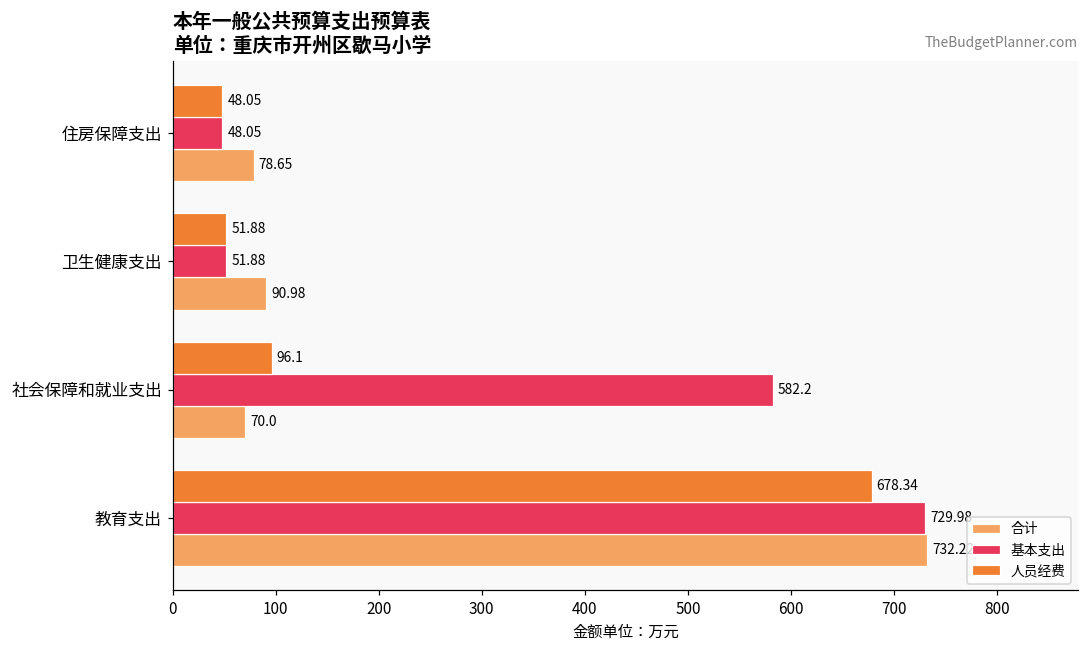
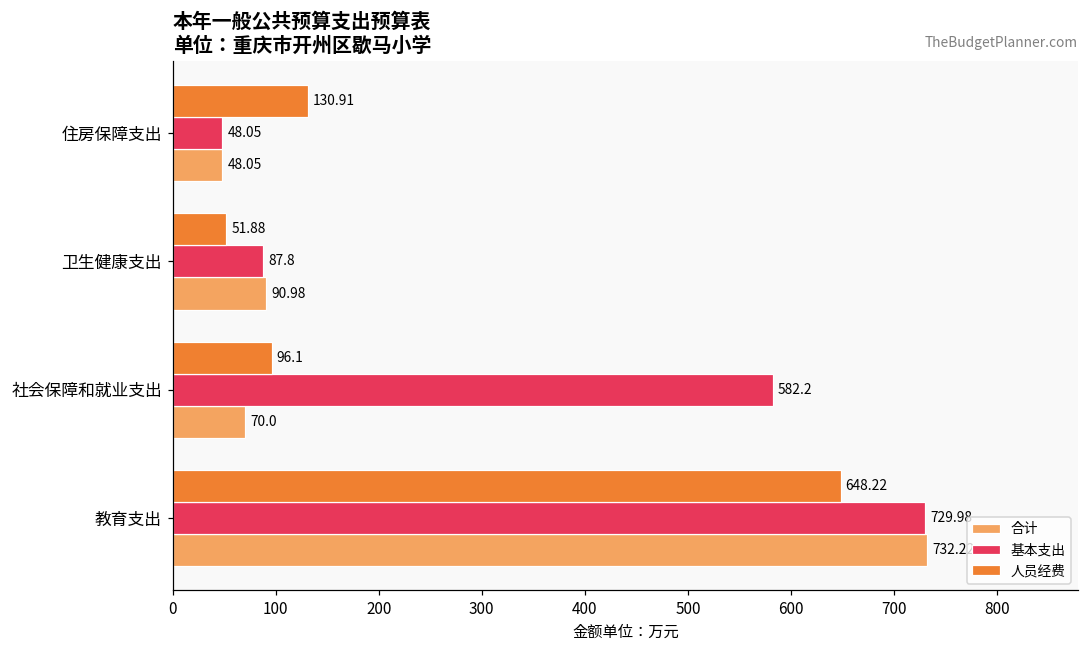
  {
    "合计": {
-     "住房保障支出": 78.65,
+     "住房保障支出": 48.05,
      "卫生健康支出": 90.98,
      "社会保障和就业支出": 70.0
    },
    "基本支出": {
      "住房保障支出": 48.05,
-     "卫生健康支出": 51.88,
+     "卫生健康支出": 87.8,
      "社会保障和就业支出": 582.2
    },
    "人员经费": {
-     "住房保障支出": 48.05,
+     "住房保障支出": 130.91,
      "卫生健康支出": 51.88,
      "社会保障和就业支出": 96.1,
-     "教育支出": 678.34
+     "教育支出": 648.22
    }
  }
